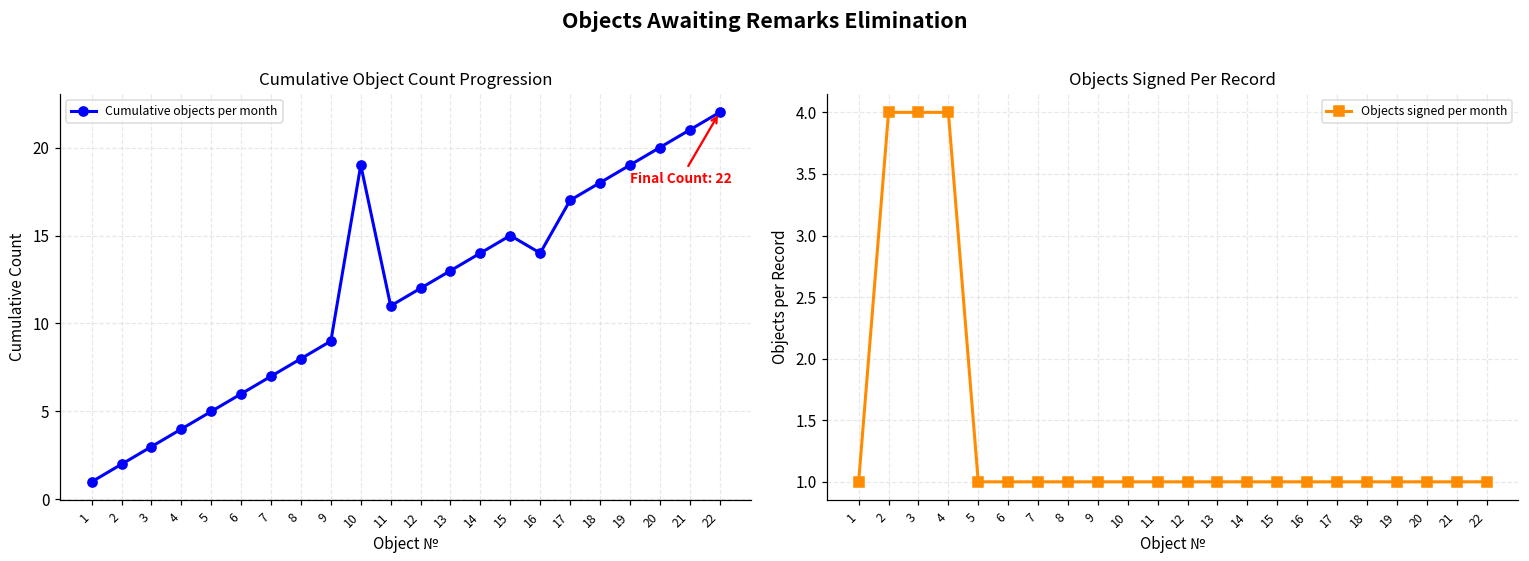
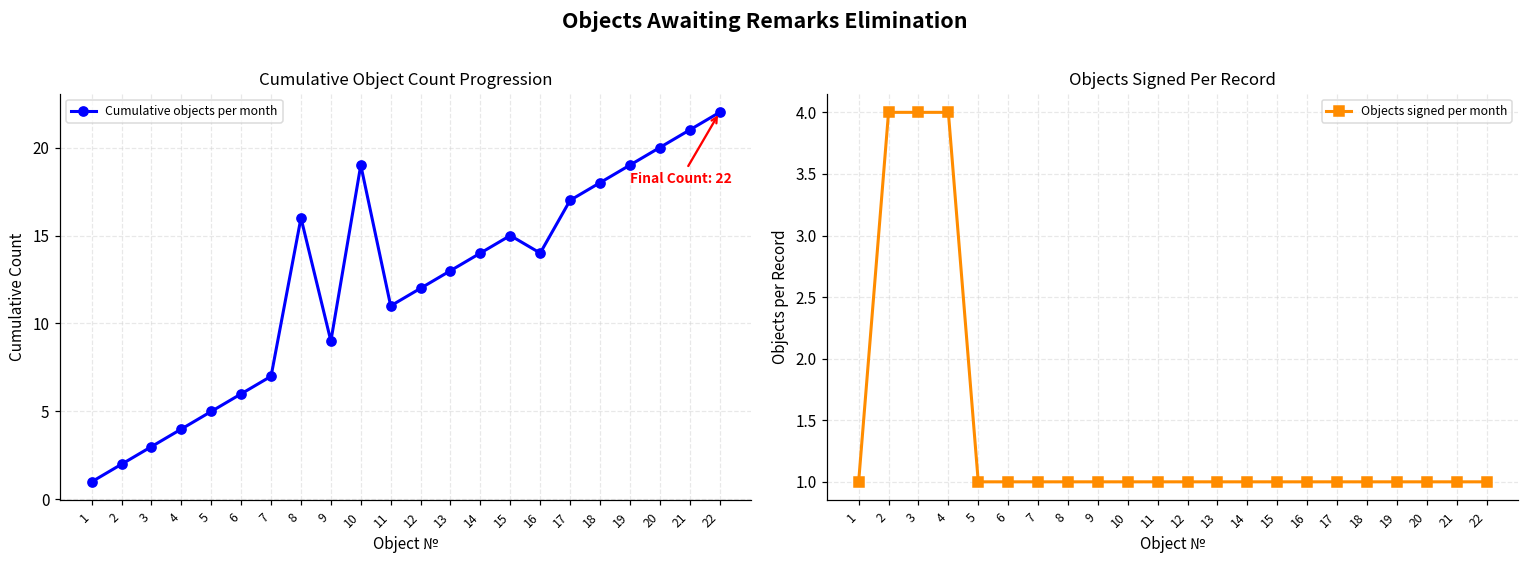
  {
    "Cumulative Object Count Progression": {
      "1": 1,
      "2": 2,
      "3": 3,
      "4": 4,
      "5": 5,
      "6": 6,
      "7": 7,
-     "8": 8,
+     "8": 16,
      "9": 9,
      "10": 19,
      "11": 11,
      "12": 12,
      "13": 13,
      "14": 14,
      "15": 15,
      "16": 14,
      "17": 17,
      "18": 18,
      "22": 22
    },
    "Objects Signed Per Record": {
      "1": 1.00,
      "2": 4.00,
      "3": 4.00,
      "4": 4.00,
      "5": 1.00,
      "6": 1.00,
      "7": 1.00,
      "8": 1.00,
      "9": 1.00,
      "10": 1.00,
      "11": 1.00,
      "12": 1.00,
      "13": 1.00,
      "14": 1.00,
      "15": 1.00,
      "16": 1.00,
      "17": 1.00,
      "18": 1.00,
      "19": 1.00,
      "20": 1.00,
      "21": 1.00,
      "22": 1.00
    }
  }
